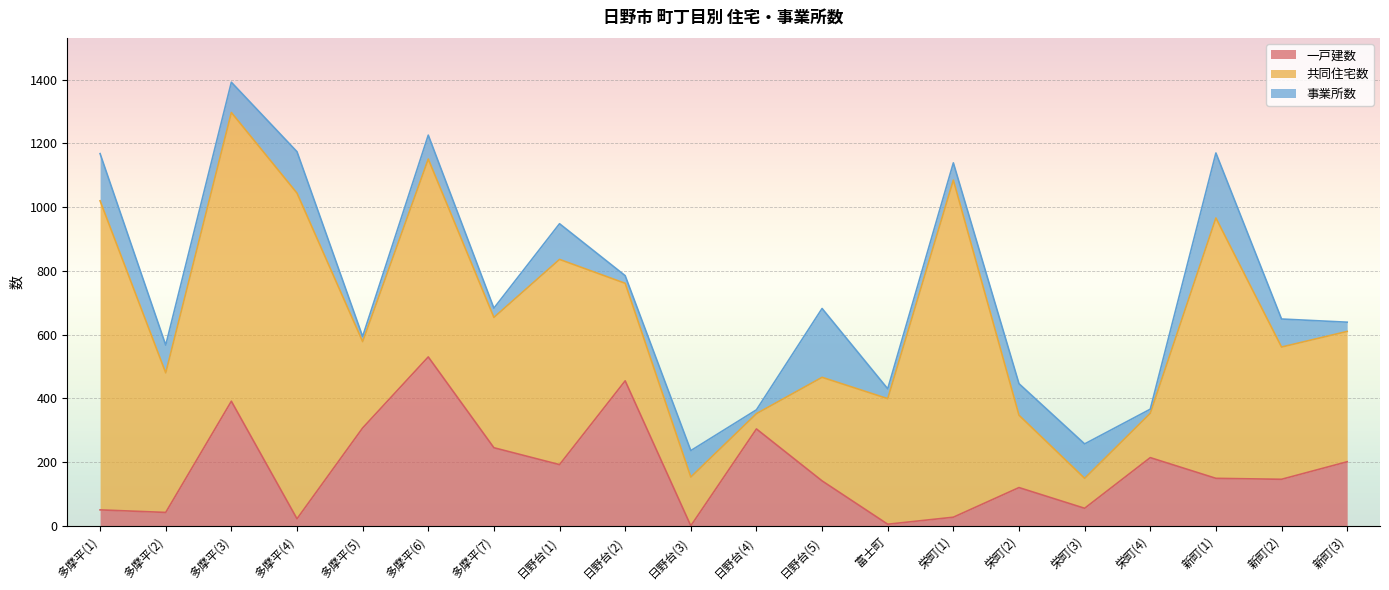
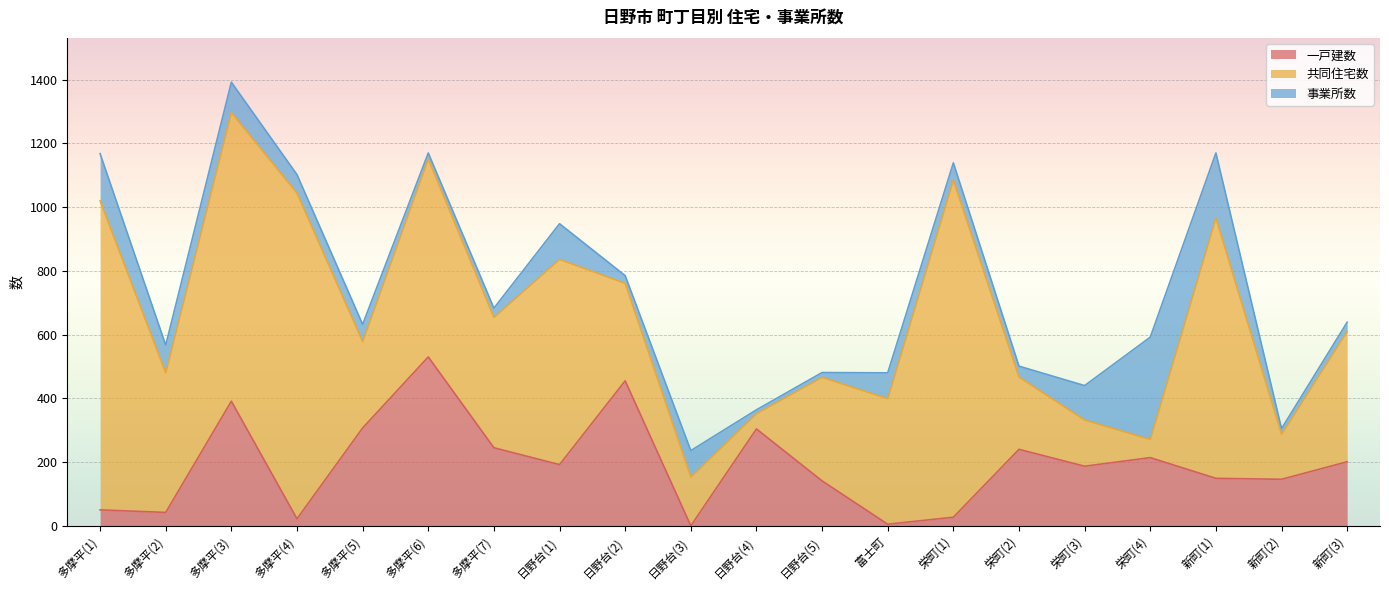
  {
    "一戸建数": {
      "多摩平(1)": 50,
      "多摩平(2)": 40,
      "多摩平(3)": 390,
      "多摩平(4)": 20,
      "多摩平(5)": 310,
      "多摩平(6)": 530,
      "多摩平(7)": 250,
      "日野台(1)": 190,
      "日野台(2)": 460,
      "日野台(3)": 0,
      "日野台(4)": 300,
      "日野台(5)": 140,
      "富士町": 10,
      "栄町(1)": 30,
-     "栄町(2)": 120,
-     "栄町(3)": 60,
+     "栄町(2)": 240,
+     "栄町(3)": 190,
      "栄町(4)": 210,
      "新町(1)": 150,
      "新町(2)": 150,
      "新町(3)": 200
    },
    "共同住宅数": {
      "多摩平(1)": 970,
      "多摩平(2)": 440,
      "多摩平(3)": 910,
      "多摩平(4)": 1020,
      "多摩平(5)": 270,
      "多摩平(6)": 620,
      "多摩平(7)": 410,
      "日野台(1)": 640,
      "日野台(2)": 310,
      "日野台(3)": 150,
      "日野台(4)": 50,
      "日野台(5)": 330,
      "富士町": 390,
      "栄町(1)": 1060,
      "栄町(2)": 230,
-     "栄町(3)": 90,
-     "栄町(4)": 140,
+     "栄町(3)": 150,
+     "栄町(4)": 60,
      "新町(1)": 820,
-     "新町(2)": 420,
+     "新町(2)": 140,
      "新町(3)": 410
    },
    "事業所数": {
      "多摩平(1)": 150,
      "多摩平(2)": 90,
      "多摩平(3)": 100,
-     "多摩平(4)": 130,
-     "多摩平(5)": 20,
-     "多摩平(6)": 80,
+     "多摩平(4)": 60,
+     "多摩平(5)": 50,
+     "多摩平(6)": 20,
      "多摩平(7)": 30,
      "日野台(1)": 110,
      "日野台(2)": 20,
      "日野台(3)": 80,
      "日野台(4)": 10,
-     "日野台(5)": 220,
-     "富士町": 30,
+     "日野台(5)": 20,
+     "富士町": 80,
      "栄町(1)": 50,
-     "栄町(2)": 100,
+     "栄町(2)": 30,
      "栄町(3)": 110,
-     "栄町(4)": 10,
+     "栄町(4)": 320,
      "新町(1)": 200,
-     "新町(2)": 90,
+     "新町(2)": 20,
      "新町(3)": 30
    }
  }
